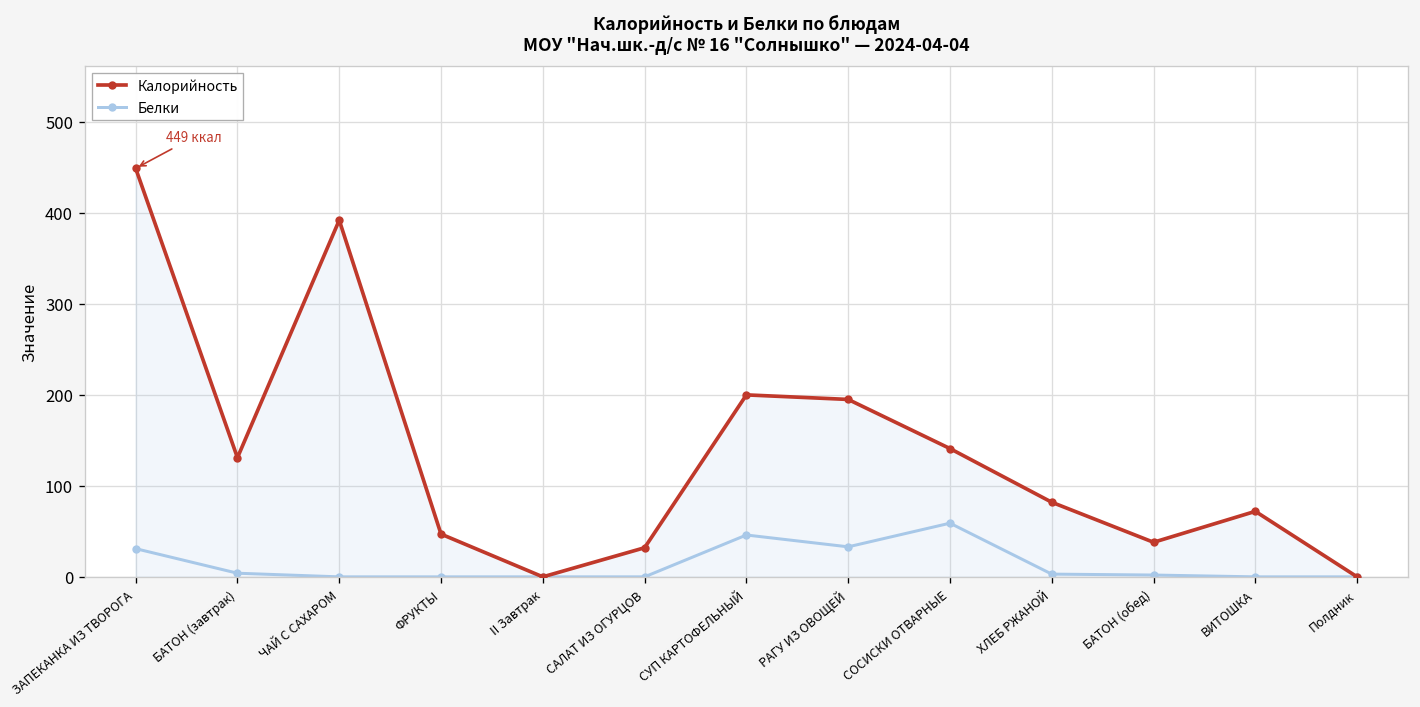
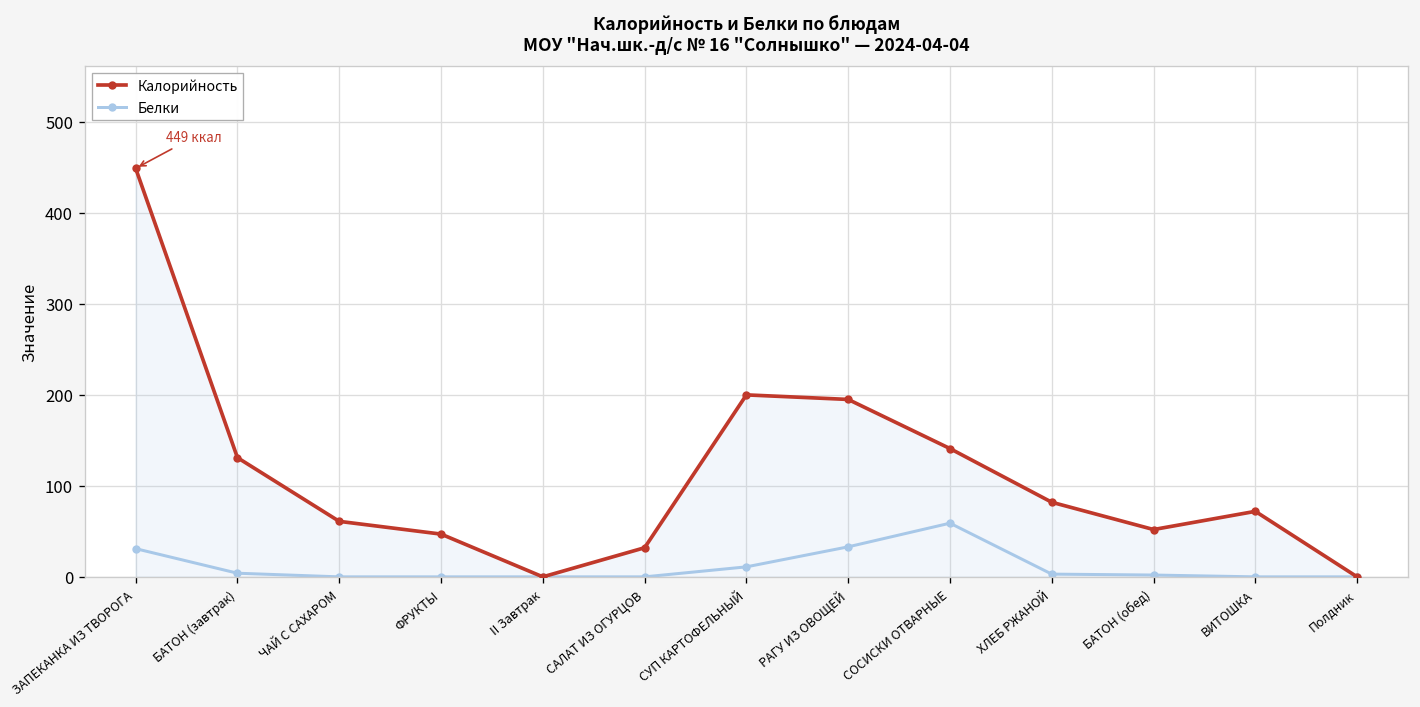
  {
    "Калорийность": {
      "БАТОН (завтрак)": 130,
-     "ЧАЙ С САХАРОМ": 390,
+     "ЧАЙ С САХАРОМ": 60,
      "ФРУКТЫ": 50,
      "САЛАТ ИЗ ОГУРЦОВ": 30,
      "СУП КАРТОФЕЛЬНЫЙ": 200,
      "РАГУ ИЗ ОВОЩЕЙ": 200,
      "СОСИСКИ ОТВАРНЫЕ": 140,
      "ХЛЕБ РЖАНОЙ": 80,
-     "БАТОН (обед)": 40,
+     "БАТОН (обед)": 50,
      "ВИТОШКА": 70
    },
    "Белки": {
      "ЗАПЕКАНКА ИЗ ТВОРОГА": 30,
      "БАТОН (завтрак)": 0,
      "ЧАЙ С САХАРОМ": 0,
      "ФРУКТЫ": 0,
      "САЛАТ ИЗ ОГУРЦОВ": 0,
-     "СУП КАРТОФЕЛЬНЫЙ": 50,
+     "СУП КАРТОФЕЛЬНЫЙ": 10,
      "РАГУ ИЗ ОВОЩЕЙ": 30,
      "СОСИСКИ ОТВАРНЫЕ": 60,
      "ХЛЕБ РЖАНОЙ": 0,
      "БАТОН (обед)": 0,
      "ВИТОШКА": 0
    }
  }
